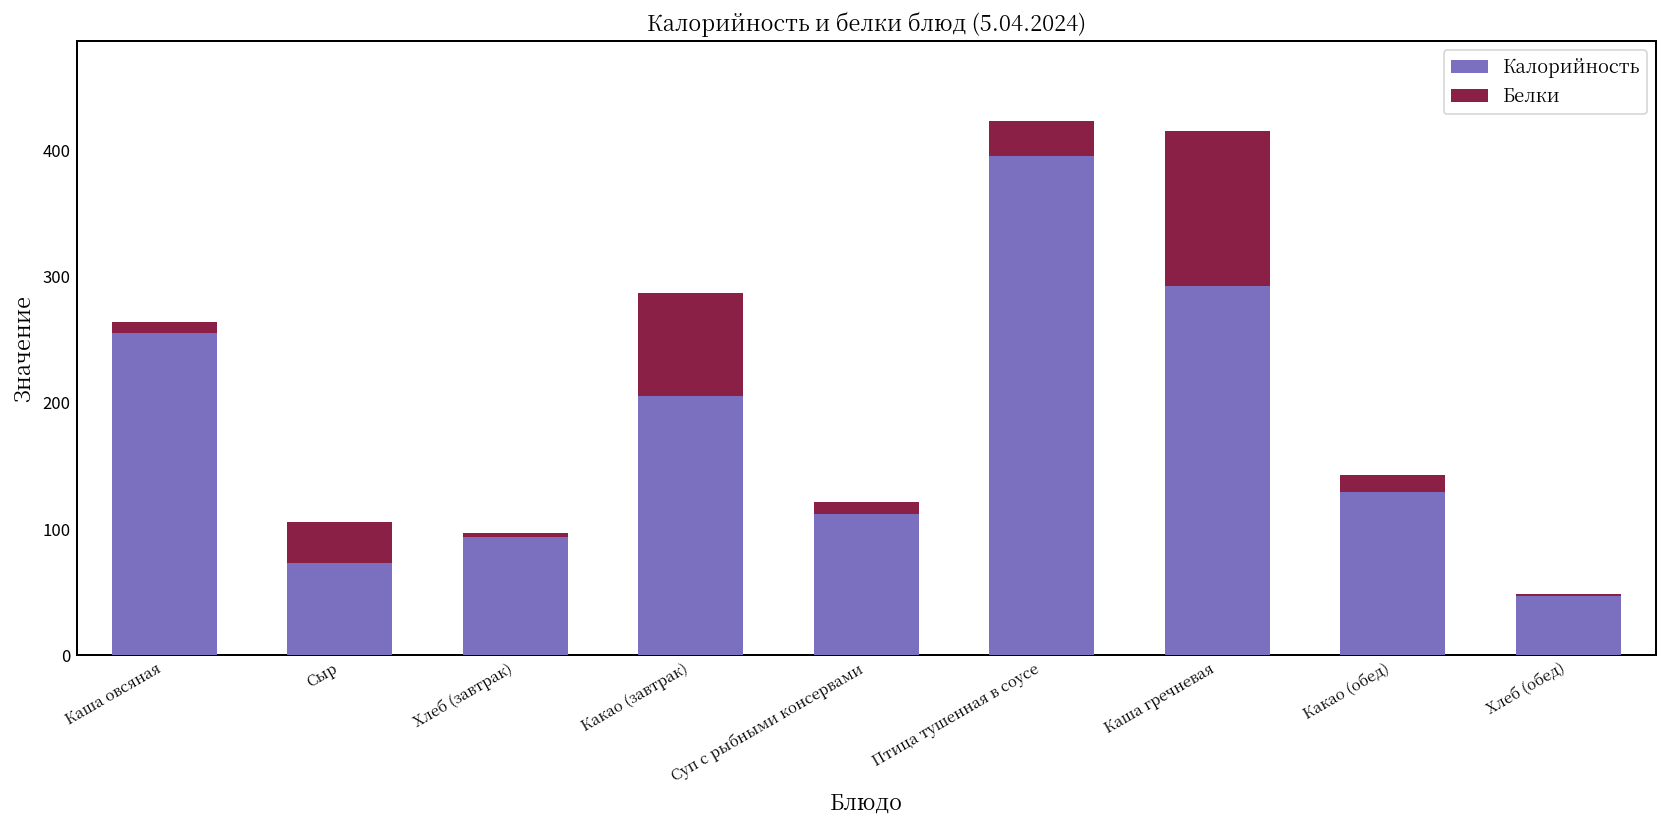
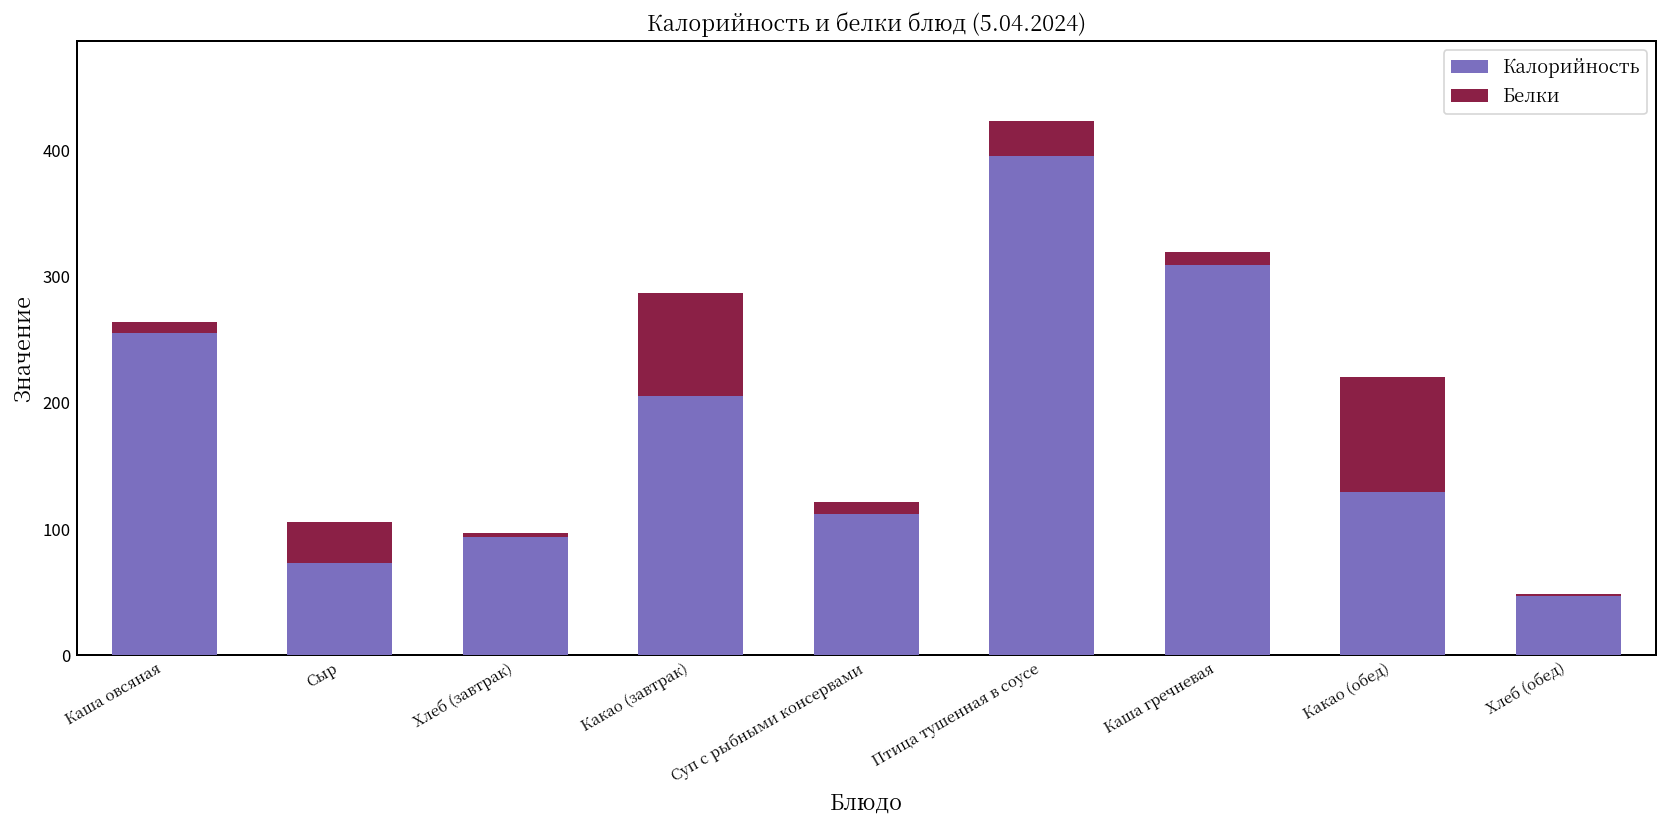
  {
    "Калорийность": {
      "Каша овсяная": 255,
      "Сыр": 73,
      "Хлеб (завтрак)": 94,
      "Какао (завтрак)": 205,
      "Суп с рыбными консервами": 112,
      "Птица тушенная в соусе": 395,
-     "Каша гречневая": 293,
+     "Каша гречневая": 309,
      "Какао (обед)": 129,
      "Хлеб (обед)": 47
    },
    "Белки": {
      "Каша овсяная": 9,
      "Сыр": 33,
      "Хлеб (завтрак)": 3,
      "Какао (завтрак)": 82,
      "Суп с рыбными консервами": 9,
      "Птица тушенная в соусе": 28,
-     "Каша гречневая": 122,
-     "Какао (обед)": 14
+     "Каша гречневая": 10,
+     "Какао (обед)": 92
    }
  }
